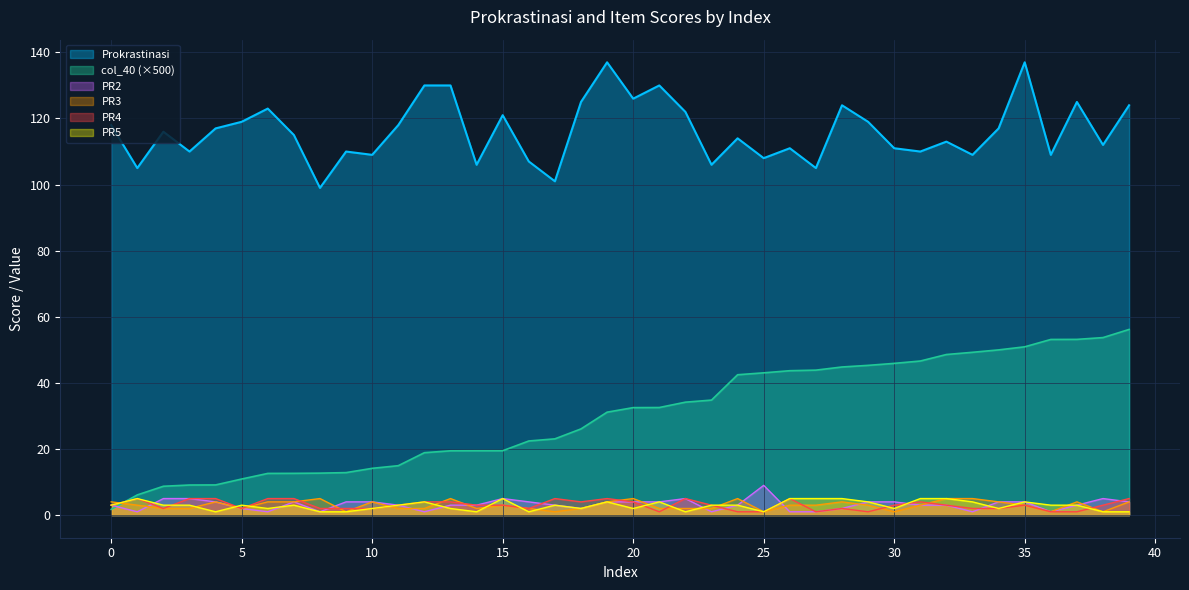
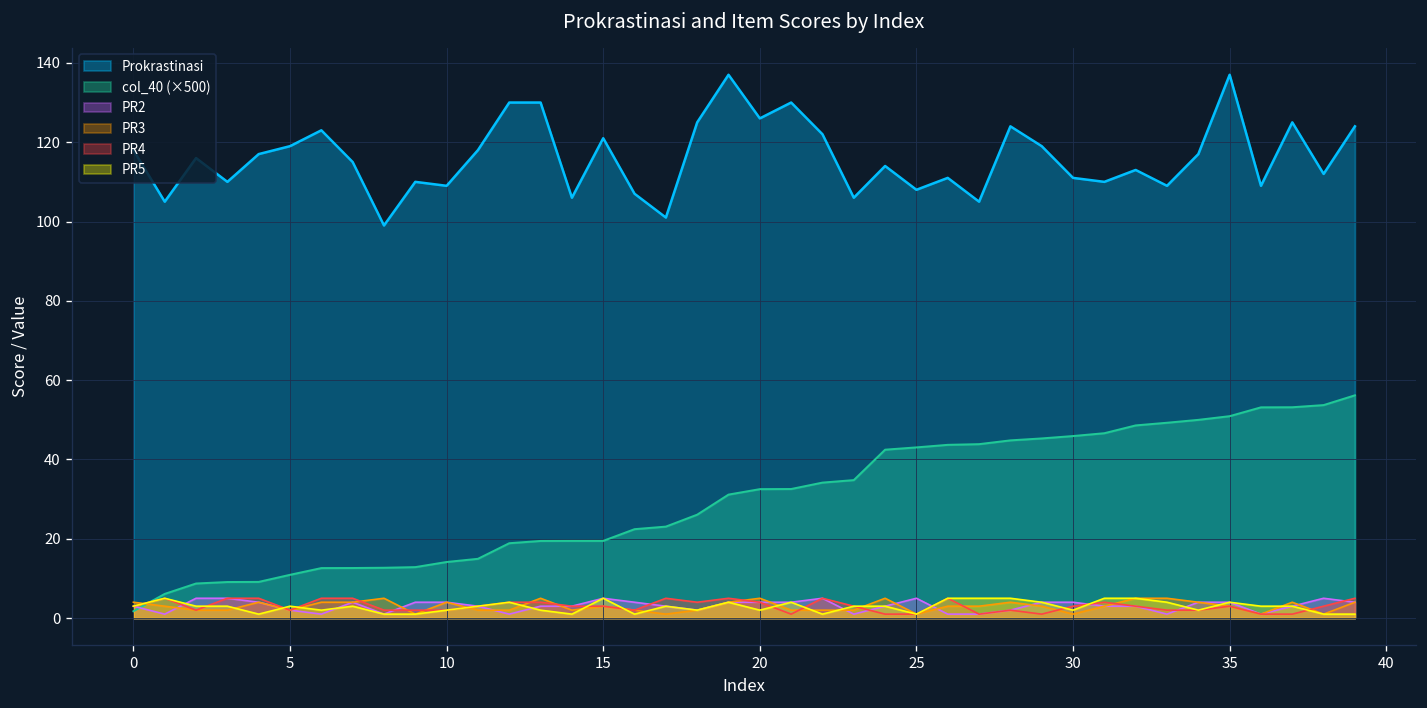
  {
    "PR2": {
-     "25": 9,
+     "25": 5,
      "30": 4
    }
  }
